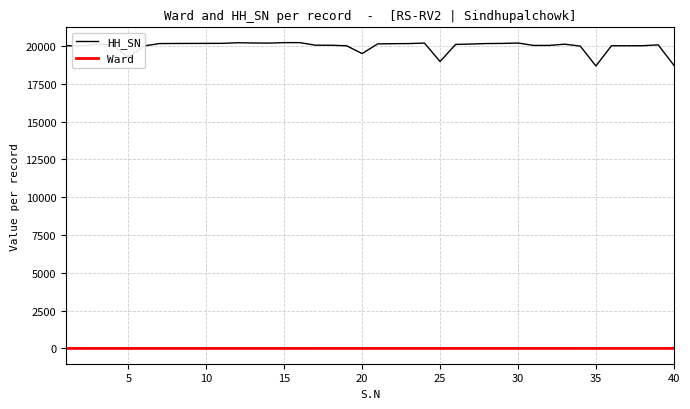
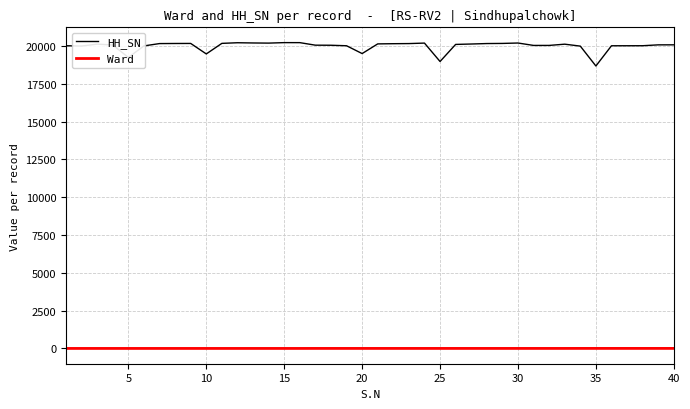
  {
    "HH_SN": {
-     "10": 20200,
+     "10": 19500,
      "15": 20200,
      "20": 19500,
      "25": 19000,
      "30": 20200,
      "35": 18700,
-     "40": 18700
+     "40": 20100
    },
    "Ward": {
      "5": 0,
      "10": 0,
      "15": 0,
      "20": 0,
      "25": 0,
      "30": 0,
      "35": 0,
      "40": 0
    }
  }
